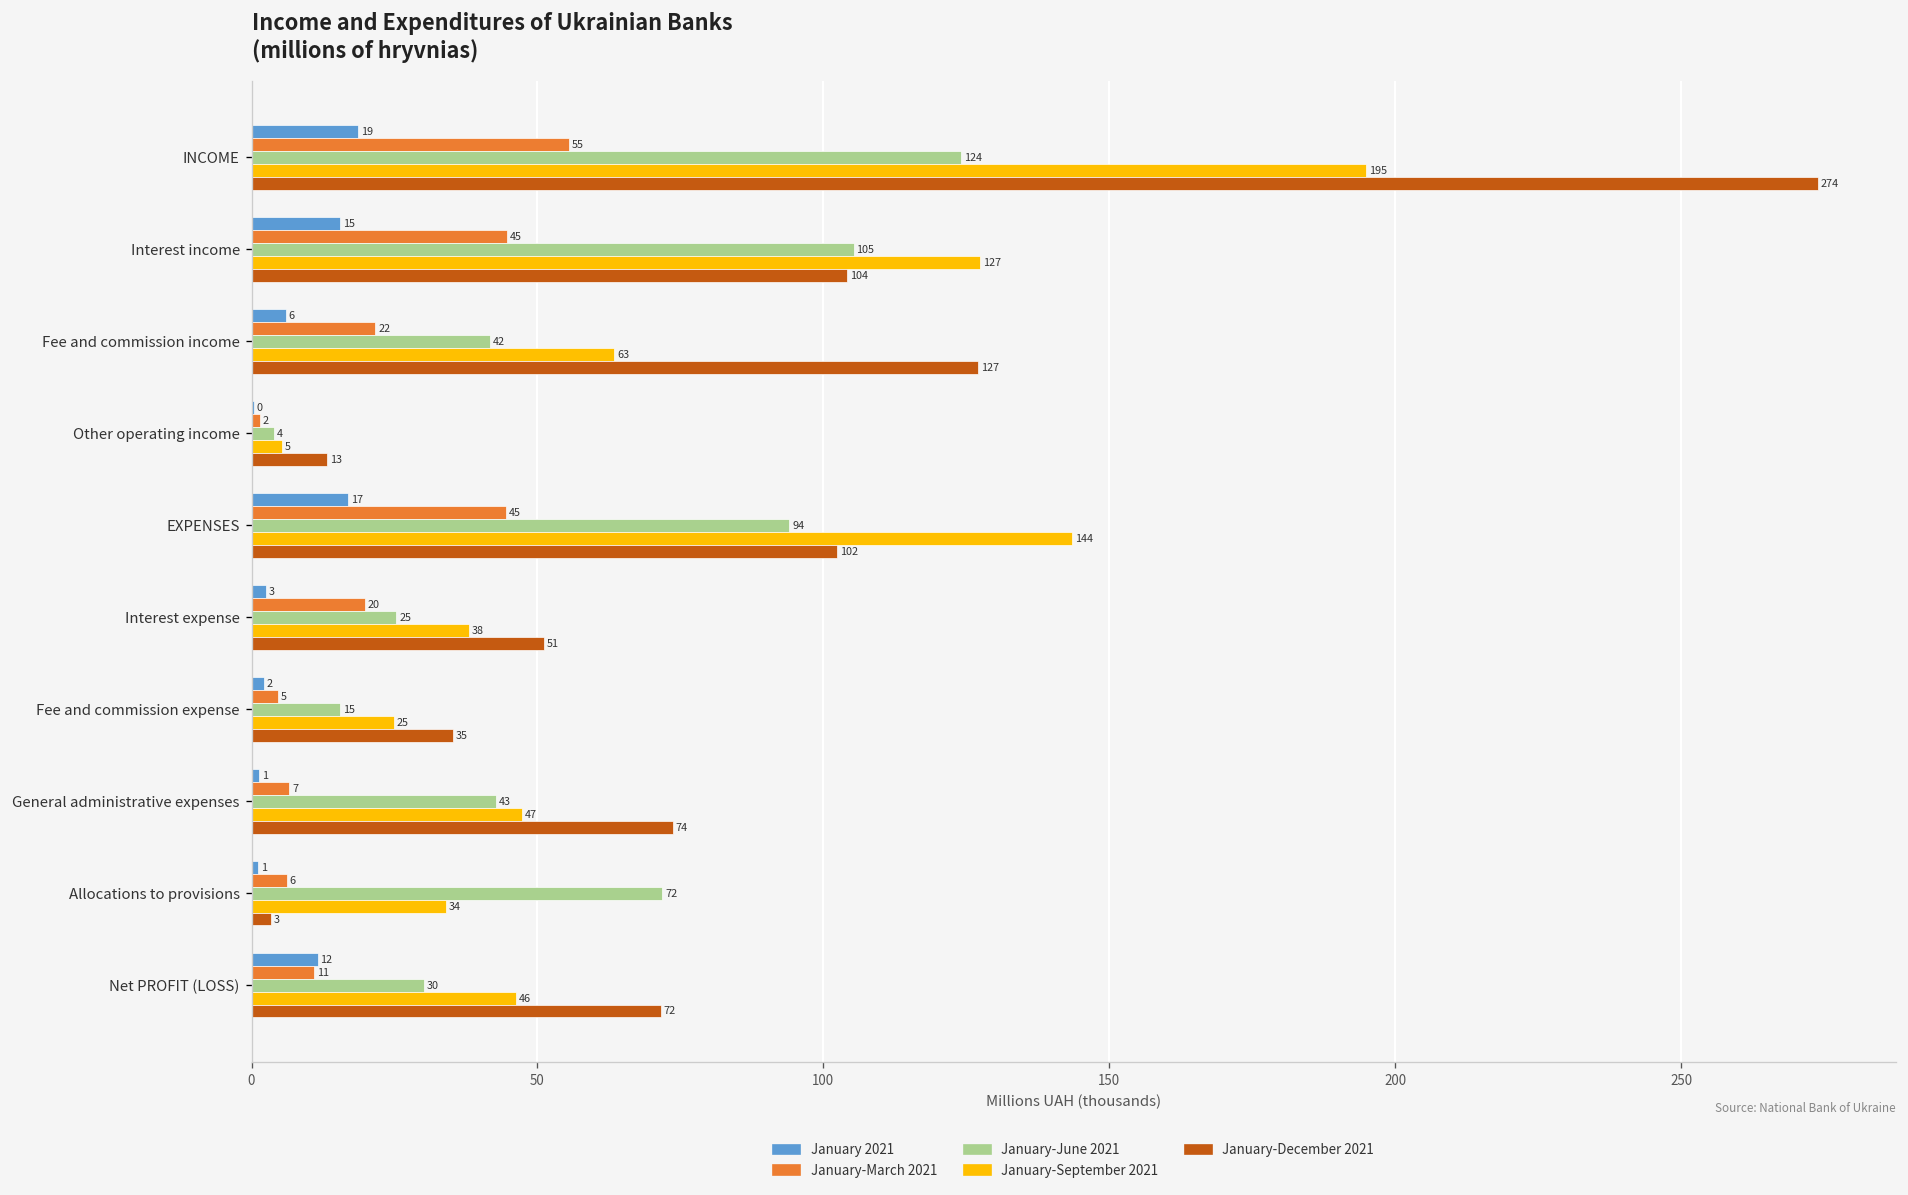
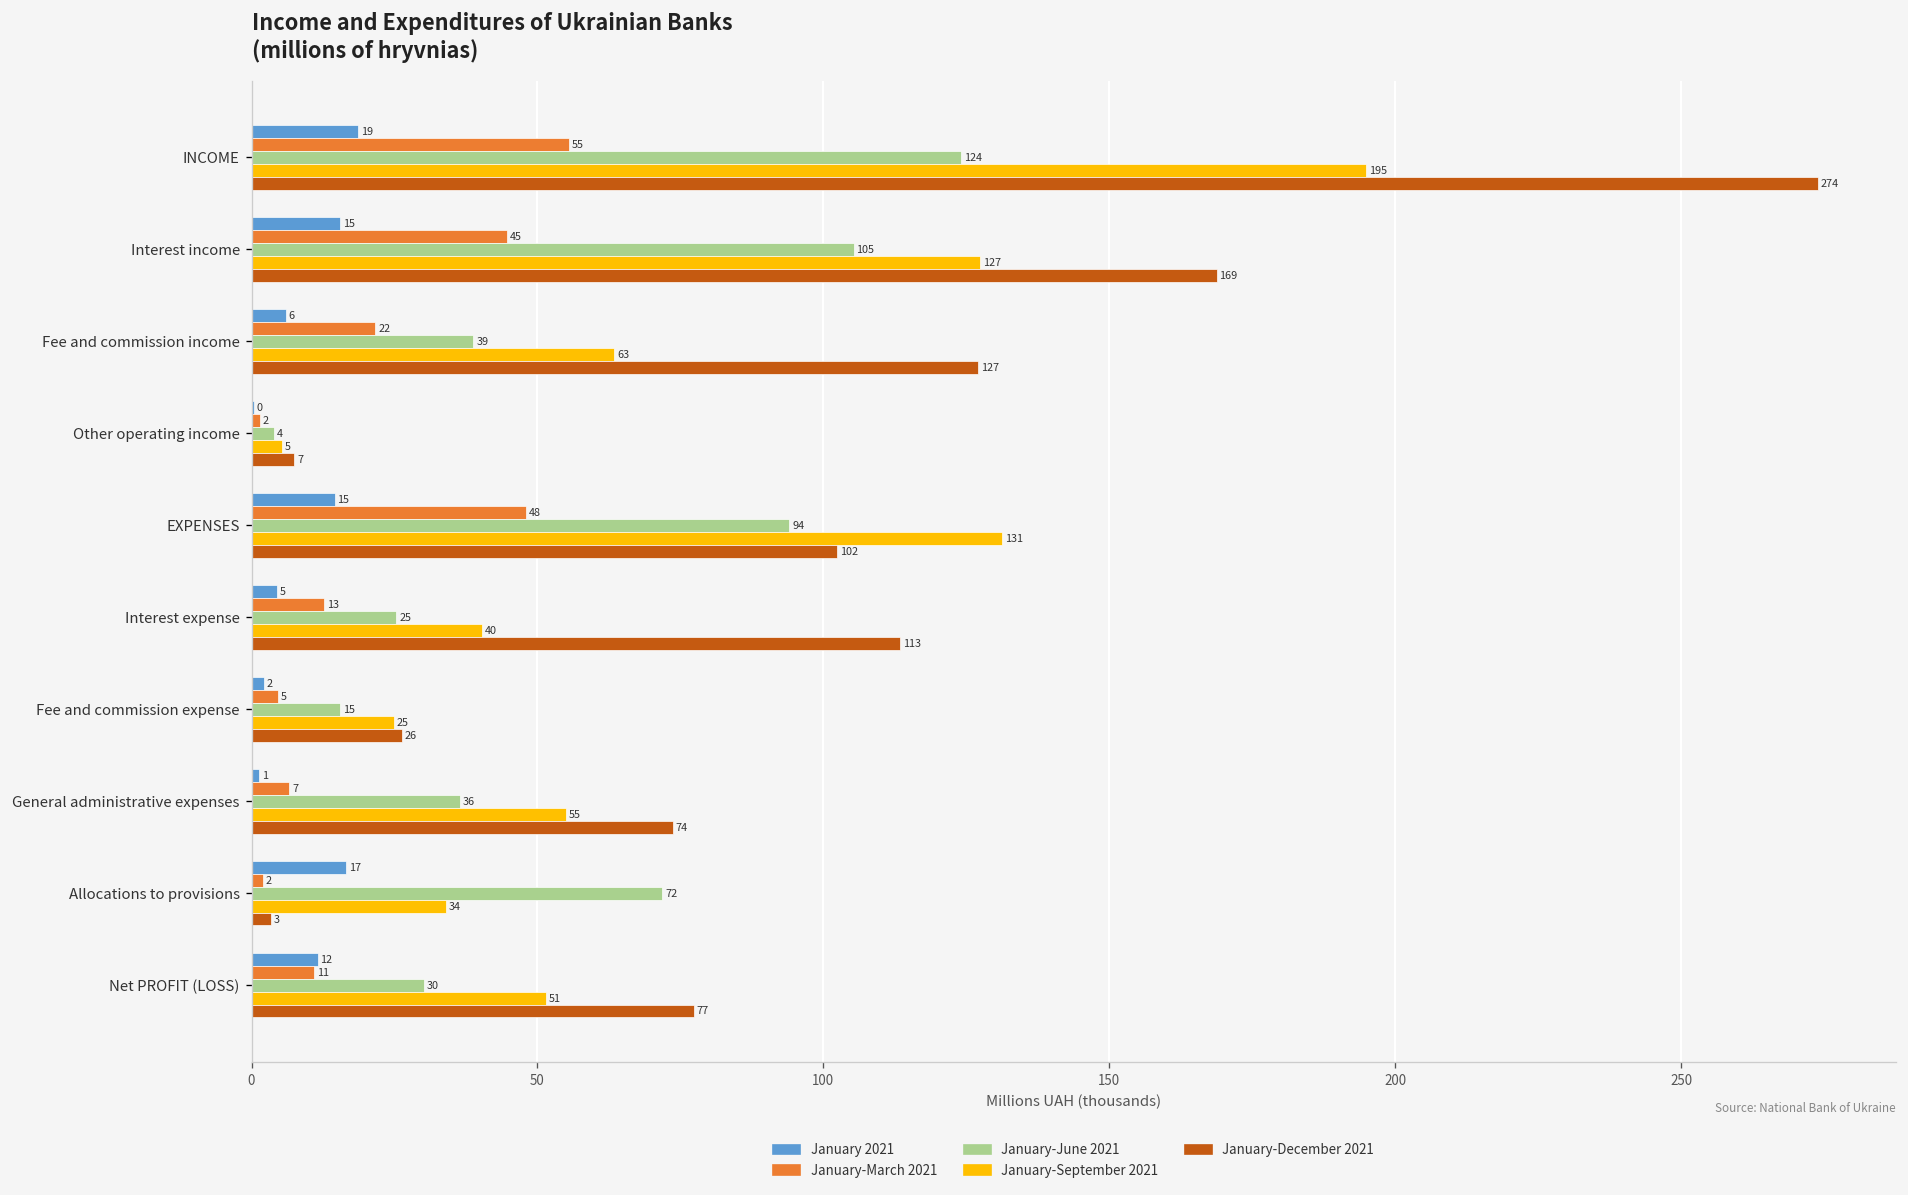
  {
    "January 2021": {
      "INCOME": 19,
      "Interest income": 15,
      "Fee and commission income": 6,
      "Other operating income": 0,
-     "EXPENSES": 17,
-     "Interest expense": 3,
+     "EXPENSES": 15,
+     "Interest expense": 5,
      "Fee and commission expense": 2,
      "General administrative expenses": 1,
-     "Allocations to provisions": 1,
+     "Allocations to provisions": 17,
      "Net PROFIT (LOSS)": 12
    },
    "January-March 2021": {
      "INCOME": 55,
      "Interest income": 45,
      "Fee and commission income": 22,
      "Other operating income": 2,
-     "EXPENSES": 45,
-     "Interest expense": 20,
+     "EXPENSES": 48,
+     "Interest expense": 13,
      "Fee and commission expense": 5,
      "General administrative expenses": 7,
-     "Allocations to provisions": 6,
+     "Allocations to provisions": 2,
      "Net PROFIT (LOSS)": 11
    },
    "January-June 2021": {
      "INCOME": 124,
      "Interest income": 105,
-     "Fee and commission income": 42,
+     "Fee and commission income": 39,
      "Other operating income": 4,
      "EXPENSES": 94,
      "Interest expense": 25,
      "Fee and commission expense": 15,
-     "General administrative expenses": 43,
+     "General administrative expenses": 36,
      "Allocations to provisions": 72,
      "Net PROFIT (LOSS)": 30
    },
    "January-September 2021": {
      "INCOME": 195,
      "Interest income": 127,
      "Fee and commission income": 63,
      "Other operating income": 5,
-     "EXPENSES": 144,
-     "Interest expense": 38,
+     "EXPENSES": 131,
+     "Interest expense": 40,
      "Fee and commission expense": 25,
-     "General administrative expenses": 47,
+     "General administrative expenses": 55,
      "Allocations to provisions": 34,
-     "Net PROFIT (LOSS)": 46
+     "Net PROFIT (LOSS)": 51
    },
    "January-December 2021": {
      "INCOME": 274,
-     "Interest income": 104,
+     "Interest income": 169,
      "Fee and commission income": 127,
-     "Other operating income": 13,
+     "Other operating income": 7,
      "EXPENSES": 102,
-     "Interest expense": 51,
-     "Fee and commission expense": 35,
+     "Interest expense": 113,
+     "Fee and commission expense": 26,
      "General administrative expenses": 74,
      "Allocations to provisions": 3,
-     "Net PROFIT (LOSS)": 72
+     "Net PROFIT (LOSS)": 77
    }
  }
